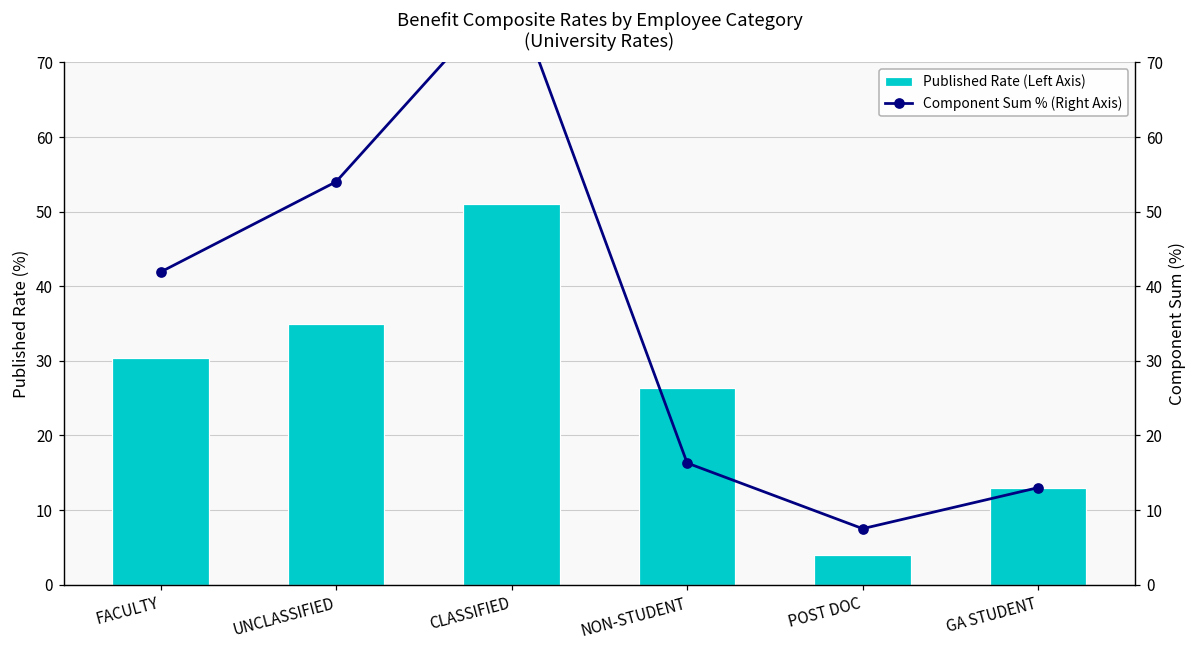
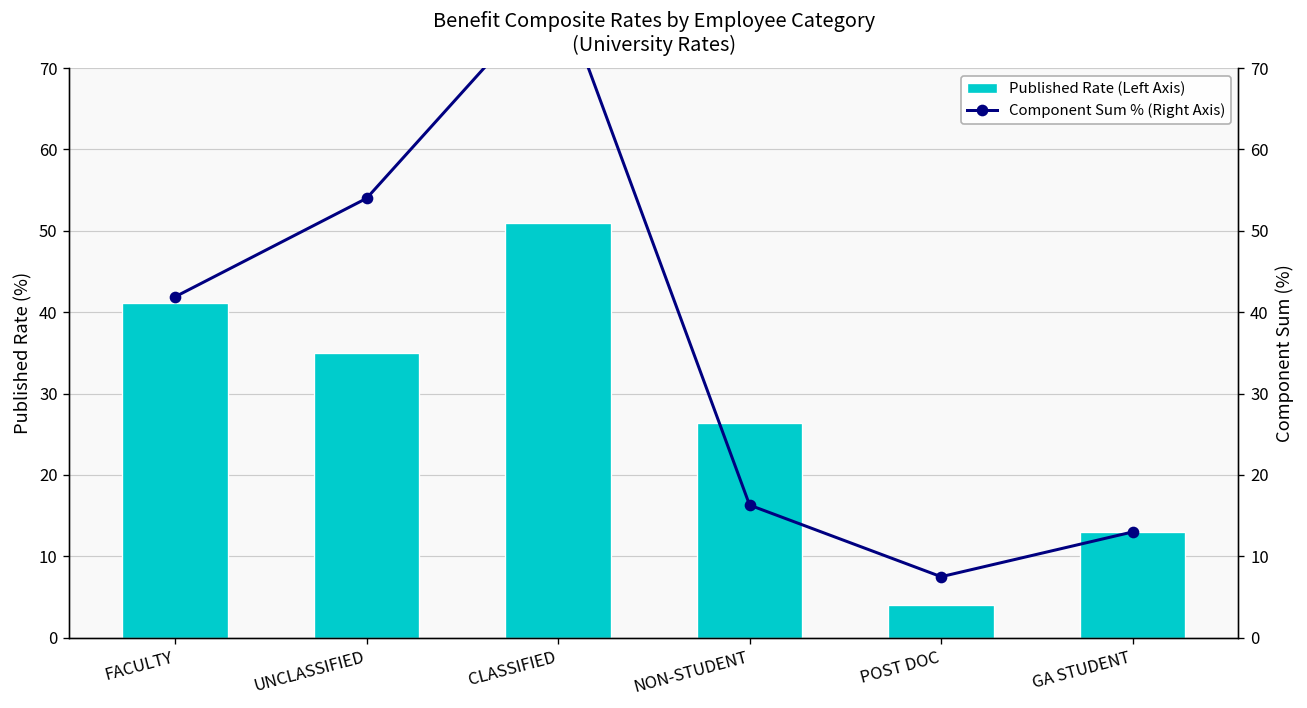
  {
    "Published Rate (Left Axis)": {
-     "FACULTY": 30,
+     "FACULTY": 41,
      "UNCLASSIFIED": 35,
      "CLASSIFIED": 51,
      "NON-STUDENT": 26,
      "POST DOC": 4,
      "GA STUDENT": 13
    },
    "Component Sum % (Right Axis)": {
      "FACULTY": 42,
      "UNCLASSIFIED": 54,
      "NON-STUDENT": 16,
      "POST DOC": 8,
      "GA STUDENT": 13
    }
  }
